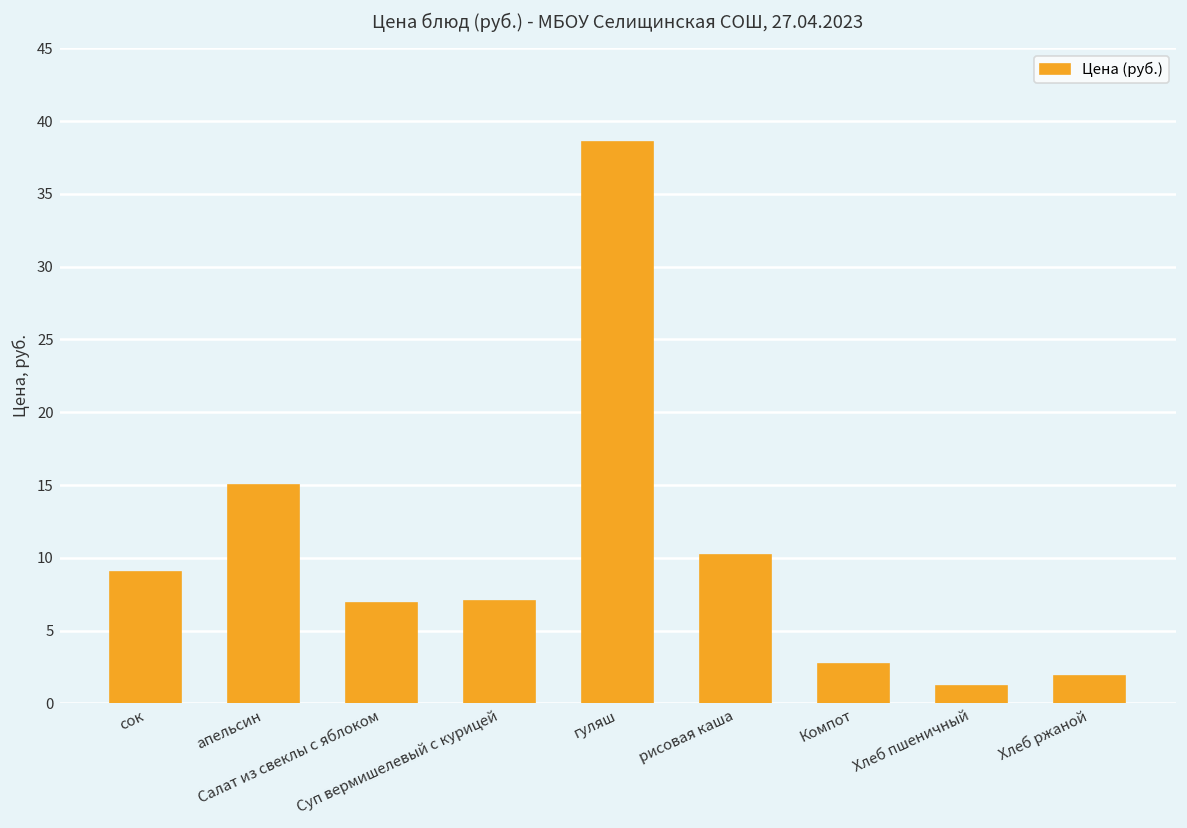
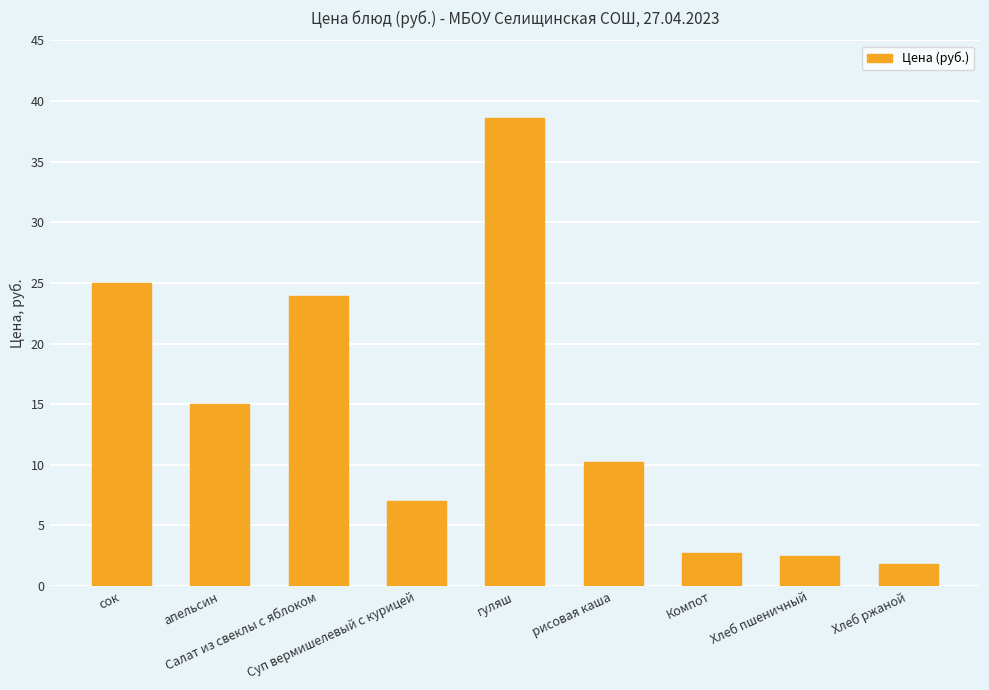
  {
-   "сок": 9,
+   "сок": 25,
    "апельсин": 15.0,
-   "Салат из свеклы с яблоком": 6.9,
+   "Салат из свеклы с яблоком": 24.0,
    "Суп вермишелевый с курицей": 7.0,
    "гуляш": 38.6,
    "рисовая каша": 10.2,
    "Компот": 2.7,
-   "Хлеб пшеничный": 1.2,
+   "Хлеб пшеничный": 2.5,
    "Хлеб ржаной": 1.9
  }
